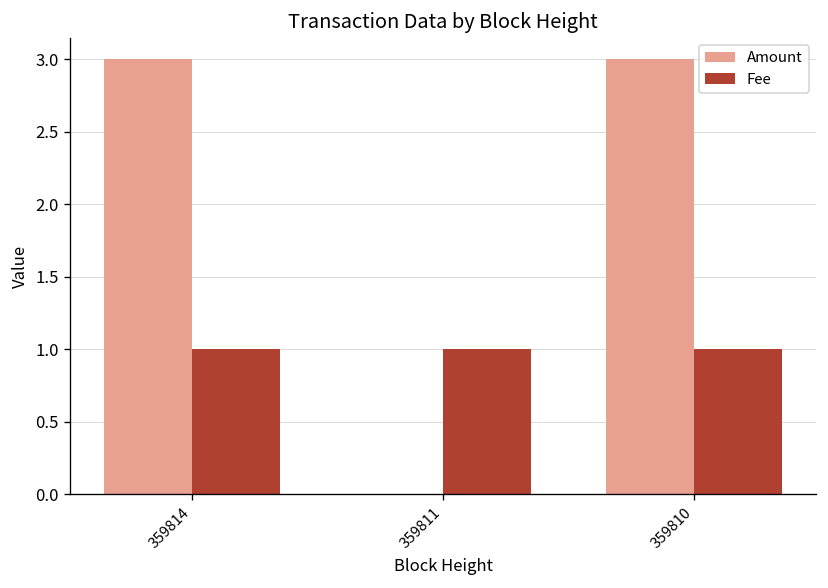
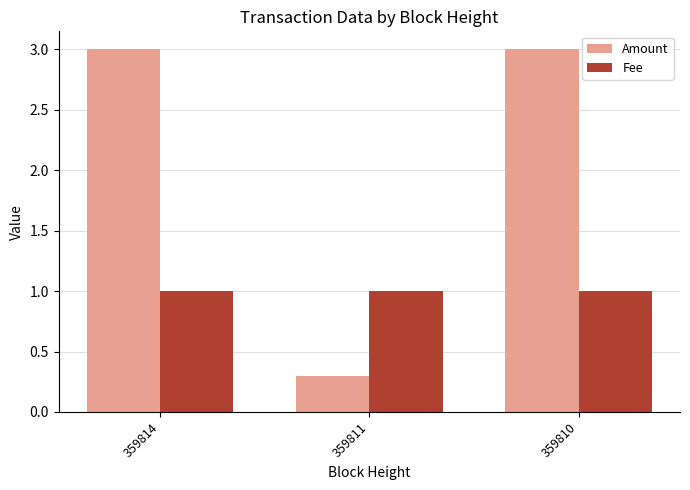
  {
    "Amount": {
      "359814": 3.0,
-     "359811": 0.0,
+     "359811": 0.3,
      "359810": 3.0
    },
    "Fee": {
      "359814": 1.0,
      "359811": 1.0,
      "359810": 1.0
    }
  }
